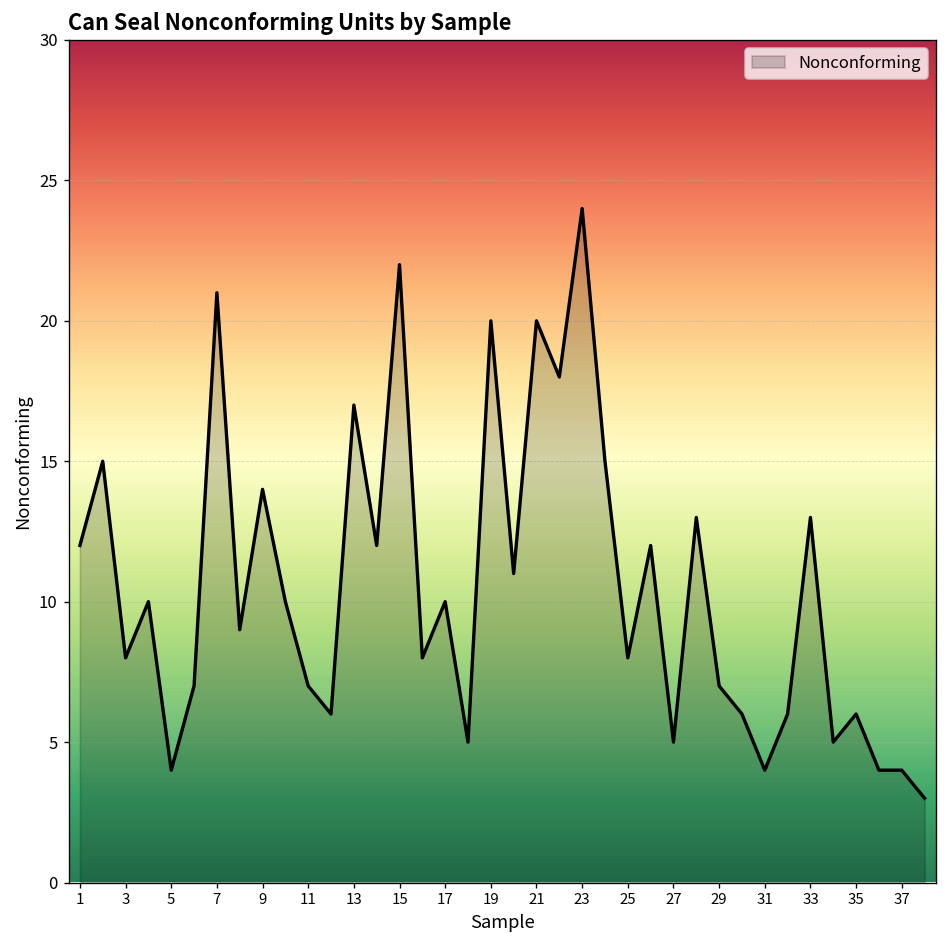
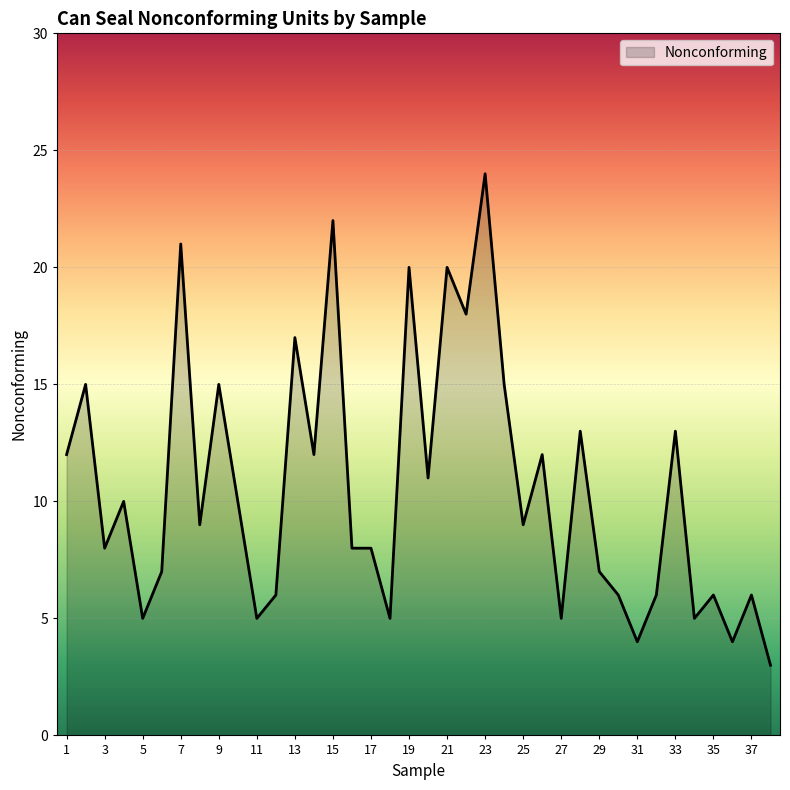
  {
    "1": 12,
    "3": 8,
-   "5": 4,
+   "5": 5,
    "7": 21,
-   "9": 14,
-   "11": 7,
+   "9": 15,
+   "11": 5,
    "13": 17,
    "15": 22,
-   "17": 10,
+   "17": 8,
    "19": 20,
    "21": 20,
    "23": 24,
-   "25": 8,
+   "25": 9,
    "27": 5,
    "29": 7,
    "31": 4,
    "33": 13,
    "35": 6,
-   "37": 4
+   "37": 6
  }
